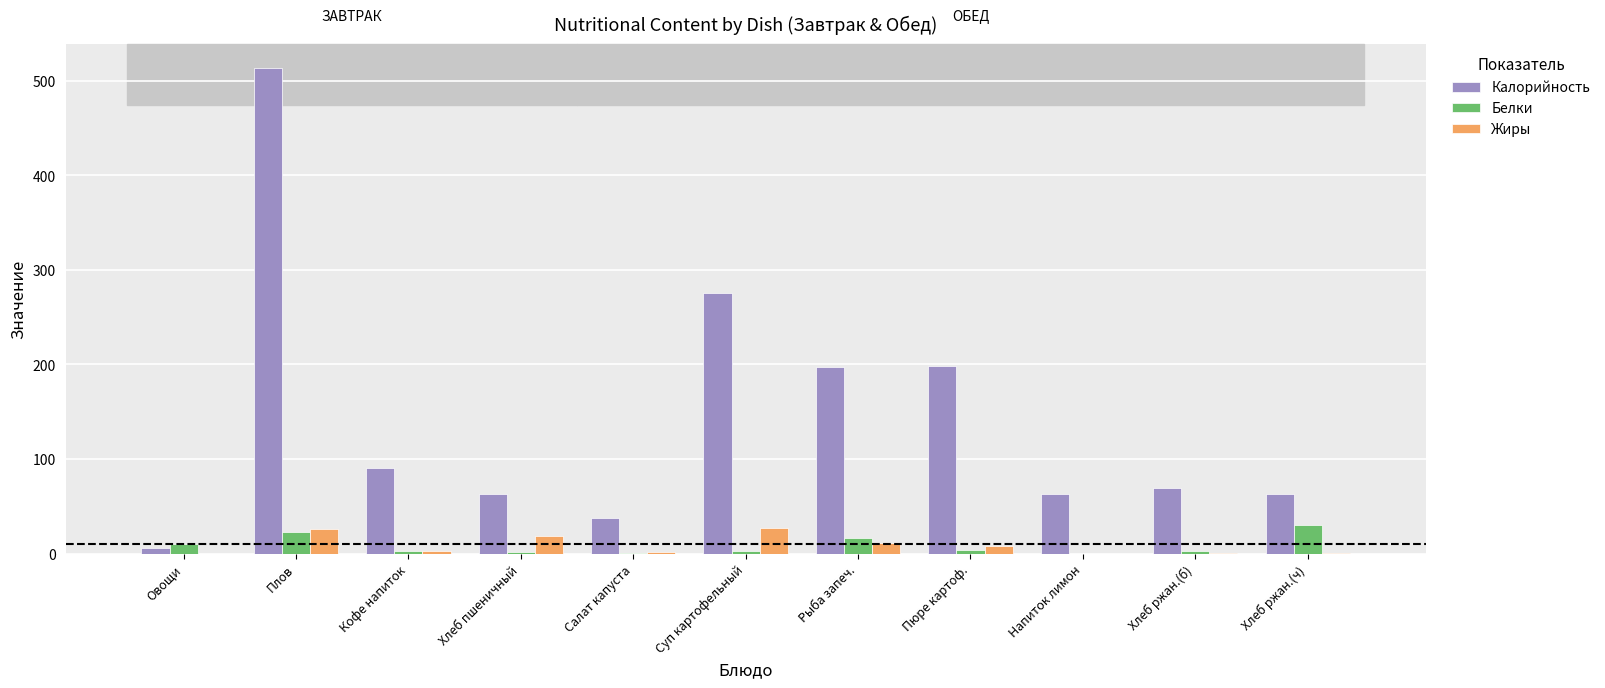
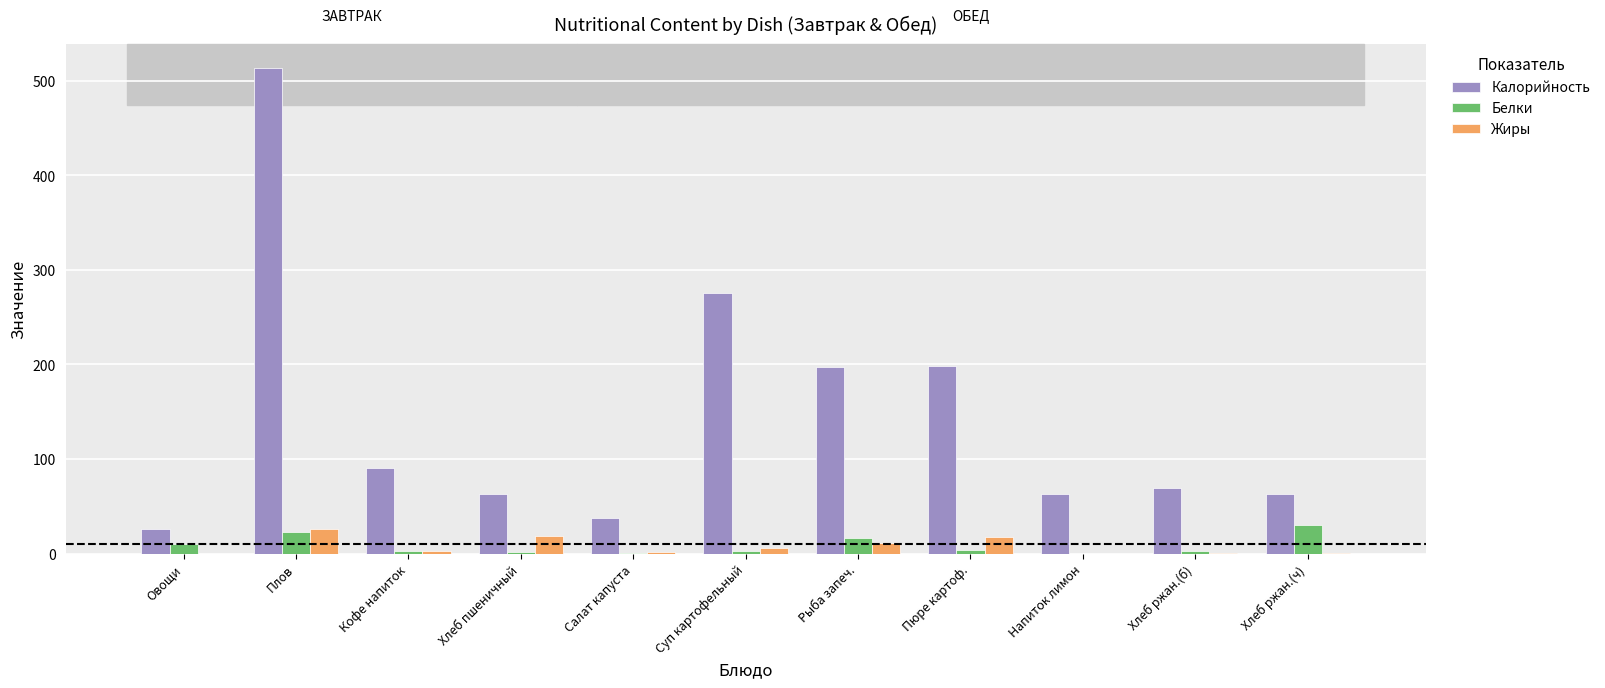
  {
    "Калорийность": {
-     "Овощи": 10,
+     "Овощи": 30,
      "Плов": 510,
      "Кофе напиток": 90,
      "Хлеб пшеничный": 60,
      "Салат капуста": 40,
      "Суп картофельный": 280,
      "Рыба запеч.": 200,
      "Пюре картоф.": 200,
      "Напиток лимон": 60,
      "Хлеб ржан.(б)": 70,
      "Хлеб ржан.(ч)": 60
    },
    "Белки": {
      "Овощи": 10,
      "Плов": 20,
      "Кофе напиток": 0,
      "Рыба запеч.": 20,
      "Пюре картоф.": 0,
      "Хлеб ржан.(ч)": 30
    },
    "Жиры": {
      "Плов": 30,
      "Кофе напиток": 0,
      "Хлеб пшеничный": 20,
-     "Суп картофельный": 30,
+     "Суп картофельный": 10,
      "Рыба запеч.": 10,
-     "Пюре картоф.": 10,
+     "Пюре картоф.": 20,
      "Напиток лимон": 0
    }
  }
